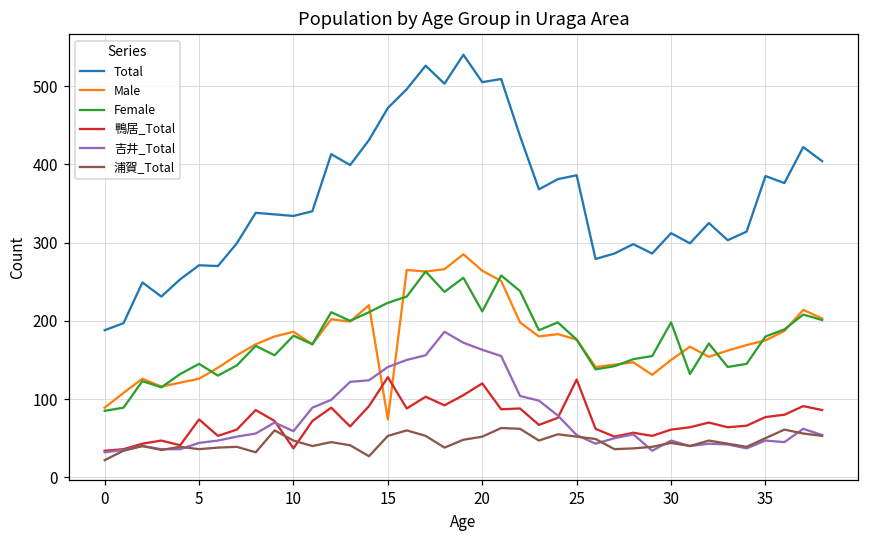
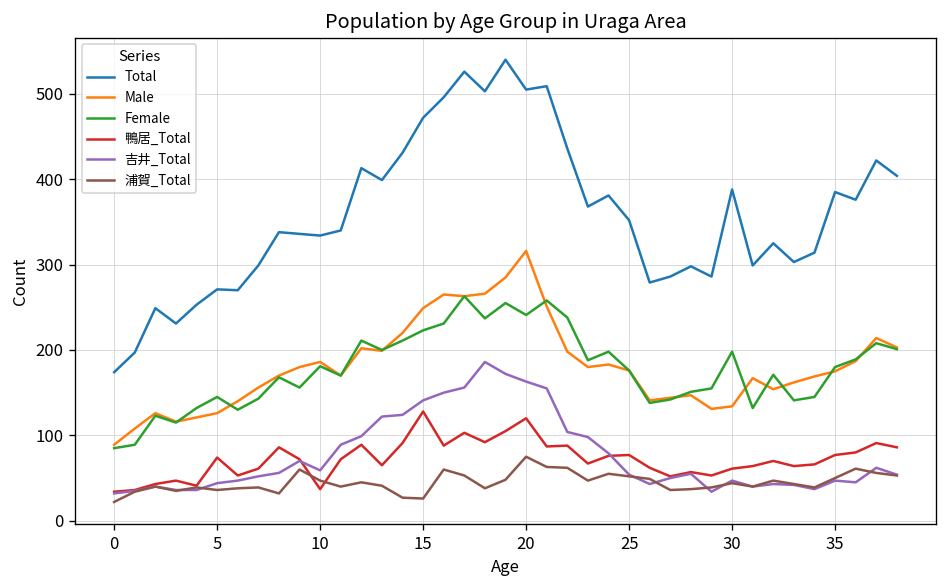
  {
    "Total": {
-     "0": 190,
+     "0": 170,
      "5": 270,
      "10": 330,
      "15": 470,
      "20": 510,
-     "25": 390,
-     "30": 310,
+     "25": 350,
+     "30": 390,
      "35": 390
    },
    "Male": {
      "0": 90,
      "5": 130,
      "10": 190,
-     "15": 70,
-     "20": 260,
-     "30": 150,
+     "15": 250,
+     "20": 320,
+     "30": 130,
      "35": 180
    },
    "Female": {
      "0": 90,
      "5": 150,
      "10": 180,
      "15": 220,
-     "20": 210,
+     "20": 240,
      "30": 200,
      "35": 180
    },
    "鴨居_Total": {
      "5": 70,
      "10": 40,
      "15": 130,
      "20": 120,
-     "25": 130,
+     "25": 80,
      "30": 60,
      "35": 80
    },
    "吉井_Total": {
      "5": 40,
      "10": 60,
      "15": 140,
      "20": 160
    },
    "浦賀_Total": {
      "0": 20,
      "5": 40,
      "10": 50,
-     "15": 50,
-     "20": 50
+     "15": 30,
+     "20": 80
    }
  }
